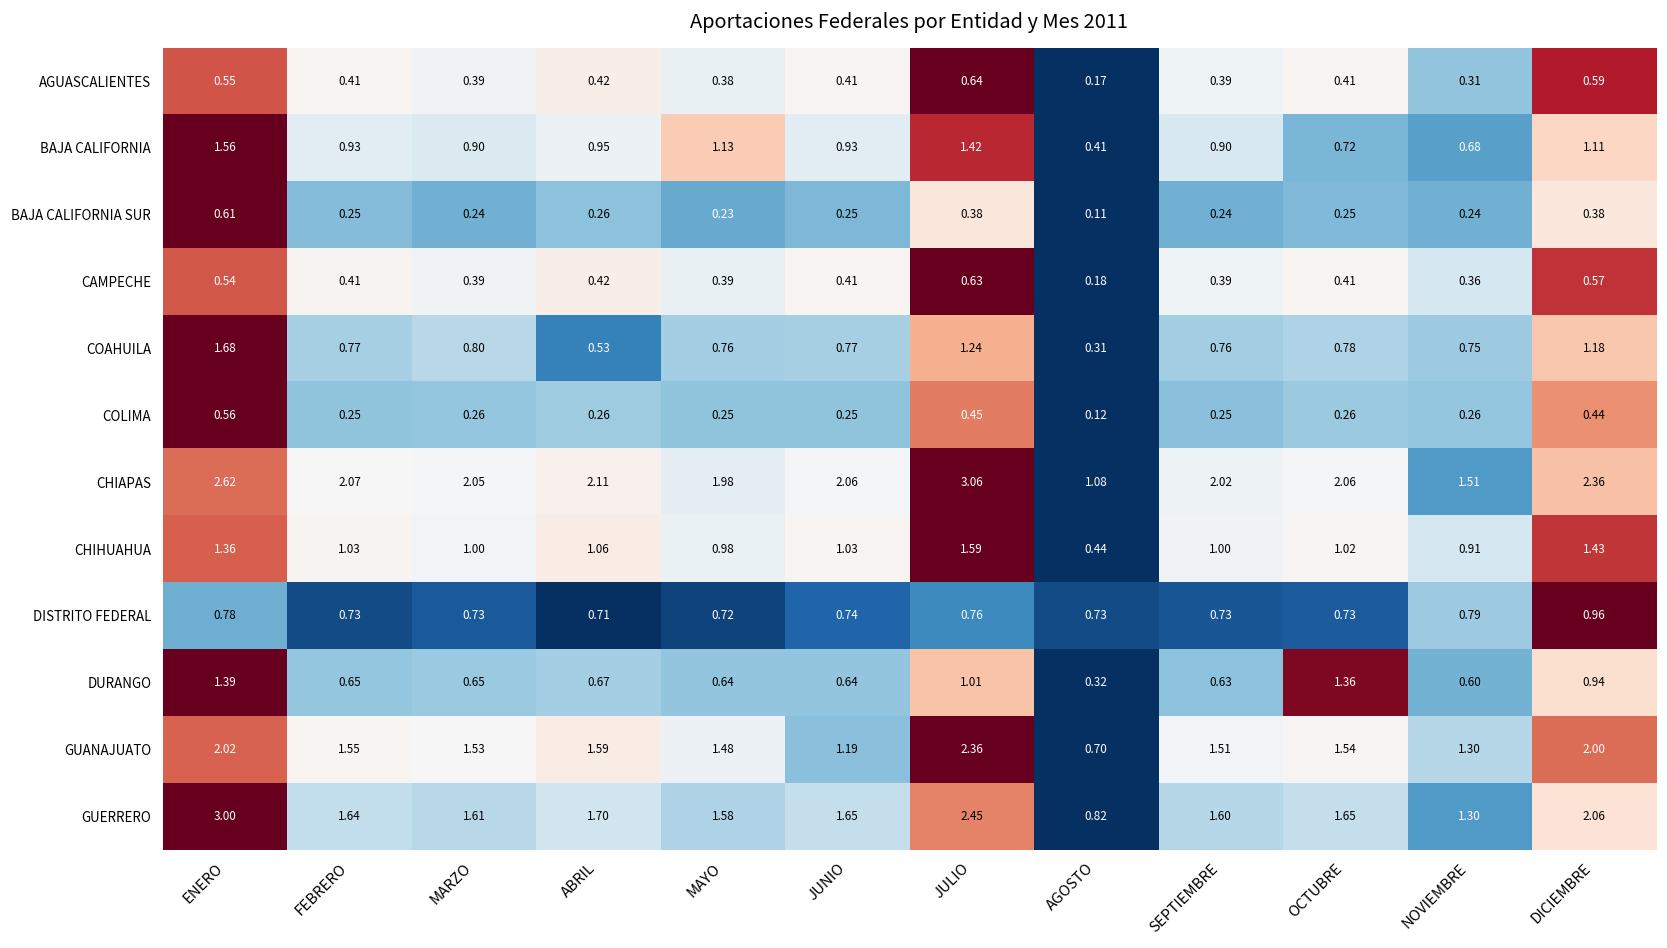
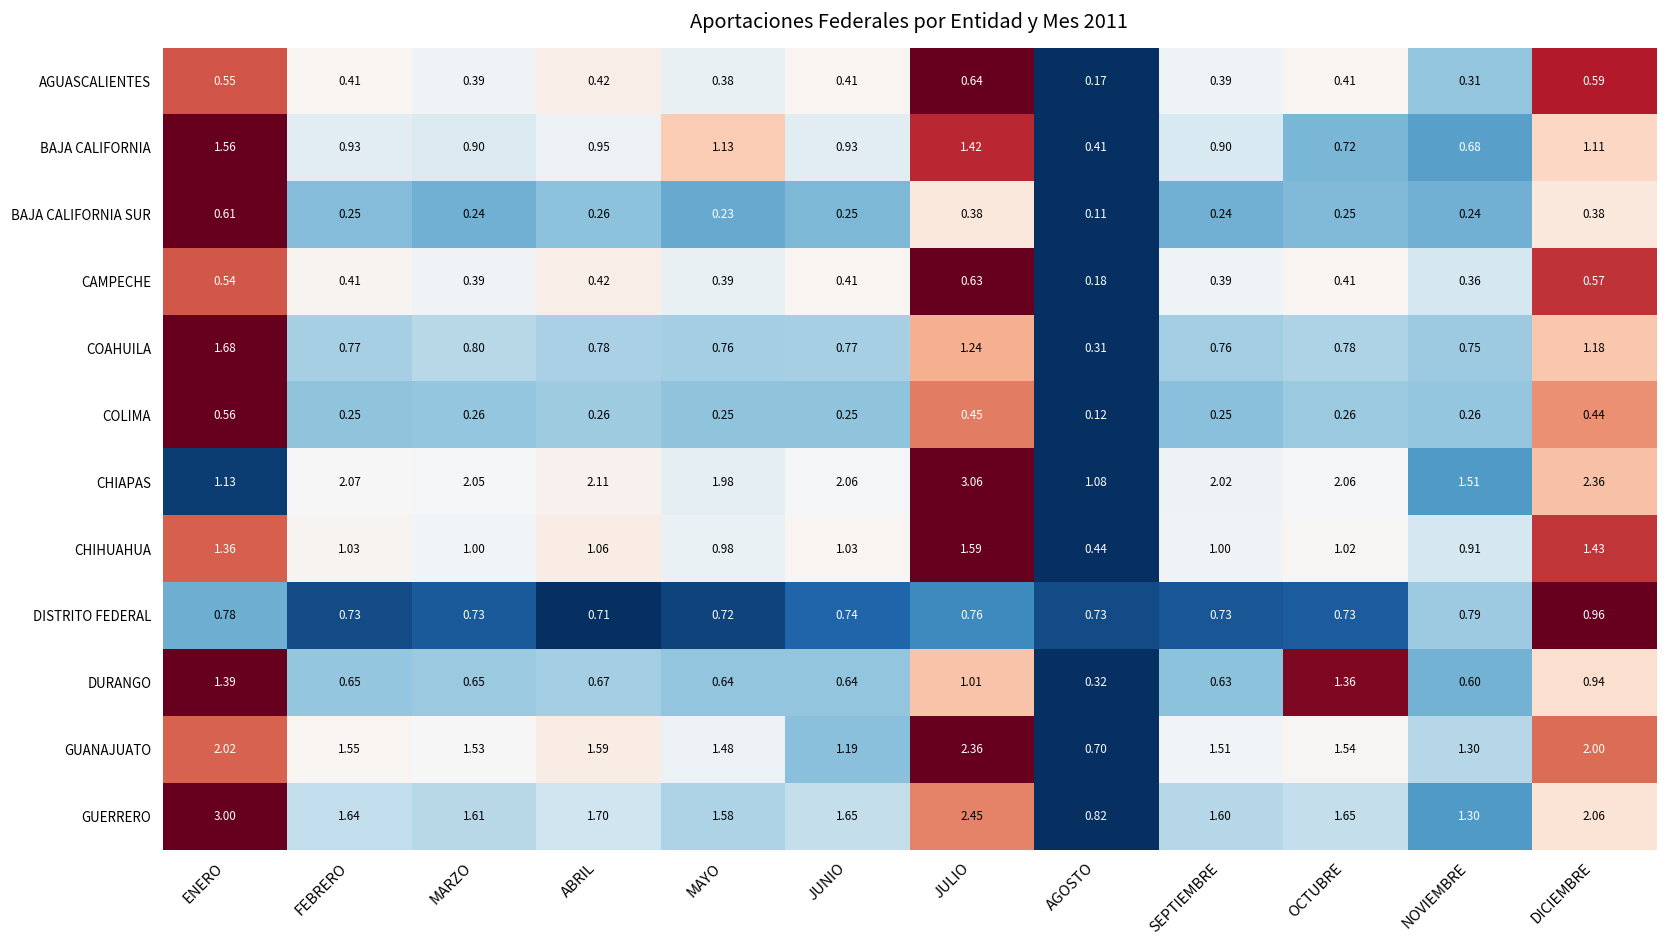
  {
    "AGUASCALIENTES": {
      "ENERO": 0.55,
      "FEBRERO": 0.41,
      "MARZO": 0.39,
      "ABRIL": 0.42,
      "MAYO": 0.38,
      "JUNIO": 0.41,
      "JULIO": 0.64,
      "AGOSTO": 0.17,
      "SEPTIEMBRE": 0.39,
      "OCTUBRE": 0.41,
      "NOVIEMBRE": 0.31,
      "DICIEMBRE": 0.59
    },
    "BAJA CALIFORNIA": {
      "ENERO": 1.56,
      "FEBRERO": 0.93,
      "MARZO": 0.90,
      "ABRIL": 0.95,
      "MAYO": 1.13,
      "JUNIO": 0.93,
      "JULIO": 1.42,
      "AGOSTO": 0.41,
      "SEPTIEMBRE": 0.90,
      "OCTUBRE": 0.72,
      "NOVIEMBRE": 0.68,
      "DICIEMBRE": 1.11
    },
    "BAJA CALIFORNIA SUR": {
      "ENERO": 0.61,
      "FEBRERO": 0.25,
      "MARZO": 0.24,
      "ABRIL": 0.26,
      "MAYO": 0.23,
      "JUNIO": 0.25,
      "JULIO": 0.38,
      "AGOSTO": 0.11,
      "SEPTIEMBRE": 0.24,
      "OCTUBRE": 0.25,
      "NOVIEMBRE": 0.24,
      "DICIEMBRE": 0.38
    },
    "CAMPECHE": {
      "ENERO": 0.54,
      "FEBRERO": 0.41,
      "MARZO": 0.39,
      "ABRIL": 0.42,
      "MAYO": 0.39,
      "JUNIO": 0.41,
      "JULIO": 0.63,
      "AGOSTO": 0.18,
      "SEPTIEMBRE": 0.39,
      "OCTUBRE": 0.41,
      "NOVIEMBRE": 0.36,
      "DICIEMBRE": 0.57
    },
    "COAHUILA": {
      "ENERO": 1.68,
      "FEBRERO": 0.77,
      "MARZO": 0.80,
-     "ABRIL": 0.53,
+     "ABRIL": 0.78,
      "MAYO": 0.76,
      "JUNIO": 0.77,
      "JULIO": 1.24,
      "AGOSTO": 0.31,
      "SEPTIEMBRE": 0.76,
      "OCTUBRE": 0.78,
      "NOVIEMBRE": 0.75,
      "DICIEMBRE": 1.18
    },
    "COLIMA": {
      "ENERO": 0.56,
      "FEBRERO": 0.25,
      "MARZO": 0.26,
      "ABRIL": 0.26,
      "MAYO": 0.25,
      "JUNIO": 0.25,
      "JULIO": 0.45,
      "AGOSTO": 0.12,
      "SEPTIEMBRE": 0.25,
      "OCTUBRE": 0.26,
      "NOVIEMBRE": 0.26,
      "DICIEMBRE": 0.44
    },
    "CHIAPAS": {
-     "ENERO": 2.62,
+     "ENERO": 1.13,
      "FEBRERO": 2.07,
      "MARZO": 2.05,
      "ABRIL": 2.11,
      "MAYO": 1.98,
      "JUNIO": 2.06,
      "JULIO": 3.06,
      "AGOSTO": 1.08,
      "SEPTIEMBRE": 2.02,
      "OCTUBRE": 2.06,
      "NOVIEMBRE": 1.51,
      "DICIEMBRE": 2.36
    },
    "CHIHUAHUA": {
      "ENERO": 1.36,
      "FEBRERO": 1.03,
      "MARZO": 1.00,
      "ABRIL": 1.06,
      "MAYO": 0.98,
      "JUNIO": 1.03,
      "JULIO": 1.59,
      "AGOSTO": 0.44,
      "SEPTIEMBRE": 1.00,
      "OCTUBRE": 1.02,
      "NOVIEMBRE": 0.91,
      "DICIEMBRE": 1.43
    },
    "DISTRITO FEDERAL": {
      "ENERO": 0.78,
      "FEBRERO": 0.73,
      "MARZO": 0.73,
      "ABRIL": 0.71,
      "MAYO": 0.72,
      "JUNIO": 0.74,
      "JULIO": 0.76,
      "AGOSTO": 0.73,
      "SEPTIEMBRE": 0.73,
      "OCTUBRE": 0.73,
      "NOVIEMBRE": 0.79,
      "DICIEMBRE": 0.96
    },
    "DURANGO": {
      "ENERO": 1.39,
      "FEBRERO": 0.65,
      "MARZO": 0.65,
      "ABRIL": 0.67,
      "MAYO": 0.64,
      "JUNIO": 0.64,
      "JULIO": 1.01,
      "AGOSTO": 0.32,
      "SEPTIEMBRE": 0.63,
      "OCTUBRE": 1.36,
      "NOVIEMBRE": 0.60,
      "DICIEMBRE": 0.94
    },
    "GUANAJUATO": {
      "ENERO": 2.02,
      "FEBRERO": 1.55,
      "MARZO": 1.53,
      "ABRIL": 1.59,
      "MAYO": 1.48,
      "JUNIO": 1.19,
      "JULIO": 2.36,
      "AGOSTO": 0.70,
      "SEPTIEMBRE": 1.51,
      "OCTUBRE": 1.54,
      "NOVIEMBRE": 1.30,
      "DICIEMBRE": 2.00
    },
    "GUERRERO": {
      "ENERO": 3.00,
      "FEBRERO": 1.64,
      "MARZO": 1.61,
      "ABRIL": 1.70,
      "MAYO": 1.58,
      "JUNIO": 1.65,
      "JULIO": 2.45,
      "AGOSTO": 0.82,
      "SEPTIEMBRE": 1.60,
      "OCTUBRE": 1.65,
      "NOVIEMBRE": 1.30,
      "DICIEMBRE": 2.06
    }
  }
